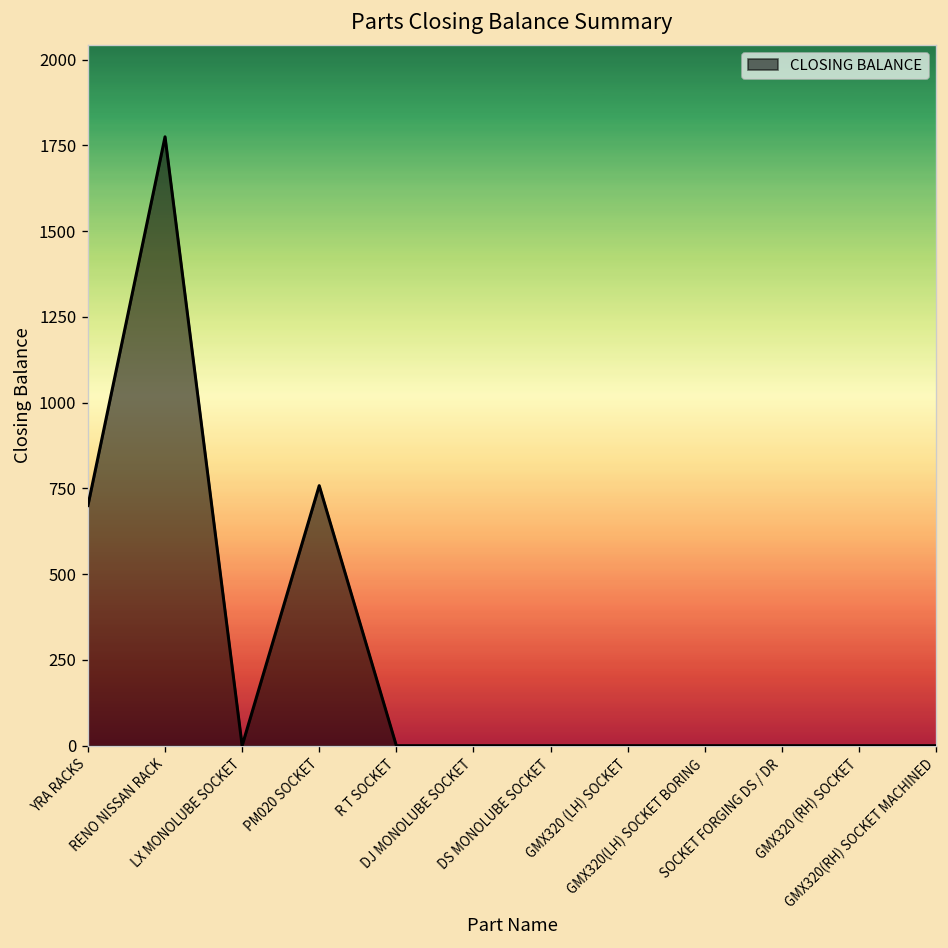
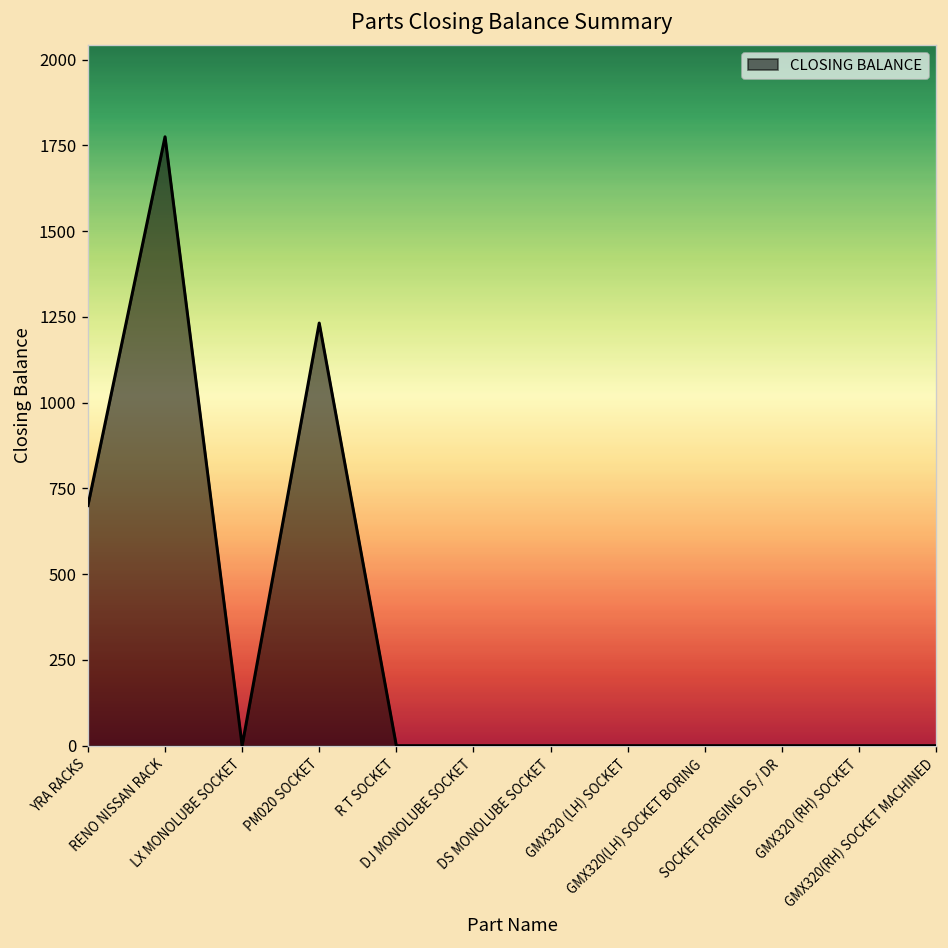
  {
    "YRA RACKS": 700,
    "RENO NISSAN RACK": 1780,
    "LX MONOLUBE SOCKET": 0,
-   "PM020 SOCKET": 760,
+   "PM020 SOCKET": 1230,
    "R T SOCKET": 0,
    "DJ MONOLUBE SOCKET": 0,
    "DS MONOLUBE SOCKET": 0,
    "GMX320 (LH) SOCKET": 0,
    "GMX320(LH) SOCKET BORING": 0,
    "SOCKET FORGING DS / DR": 0,
    "GMX320 (RH) SOCKET": 0,
    "GMX320(RH) SOCKET MACHINED": 0
  }
